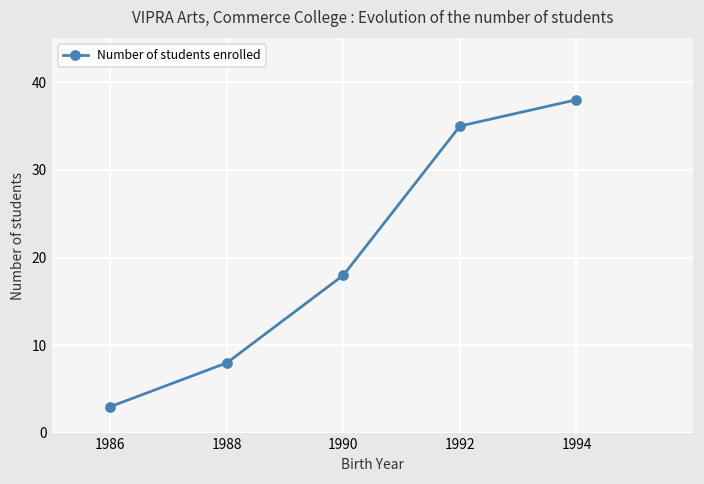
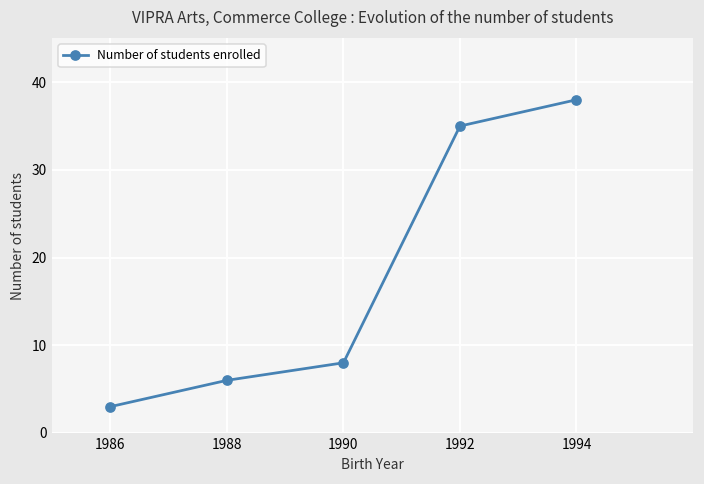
  {
    "1986": 3,
-   "1988": 8,
-   "1990": 18,
+   "1988": 6,
+   "1990": 8,
    "1992": 35,
    "1994": 38
  }
